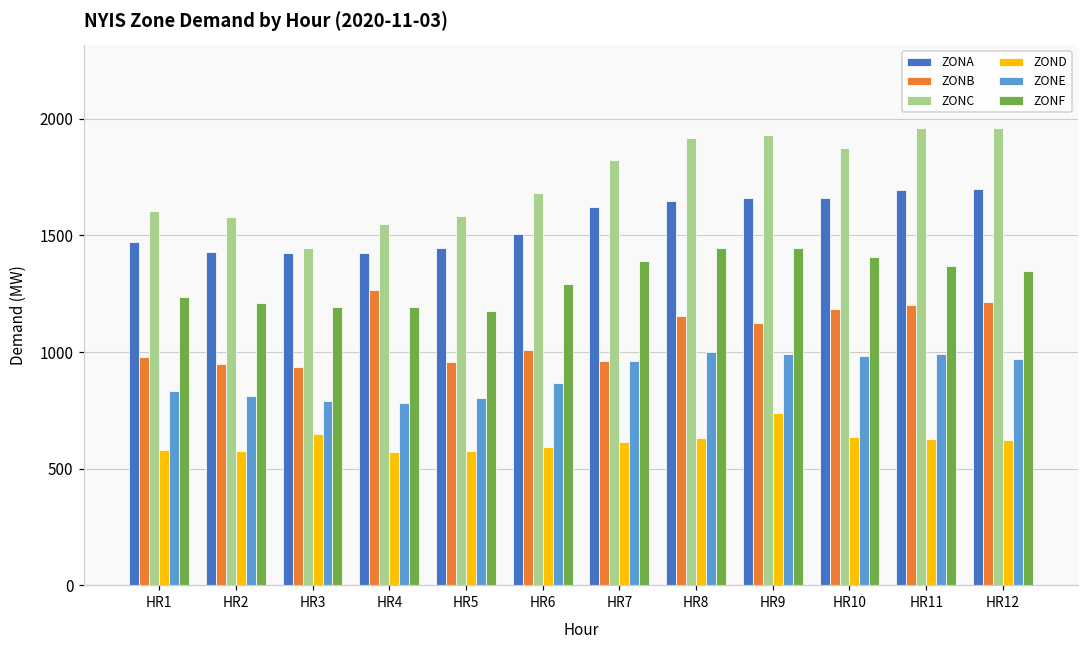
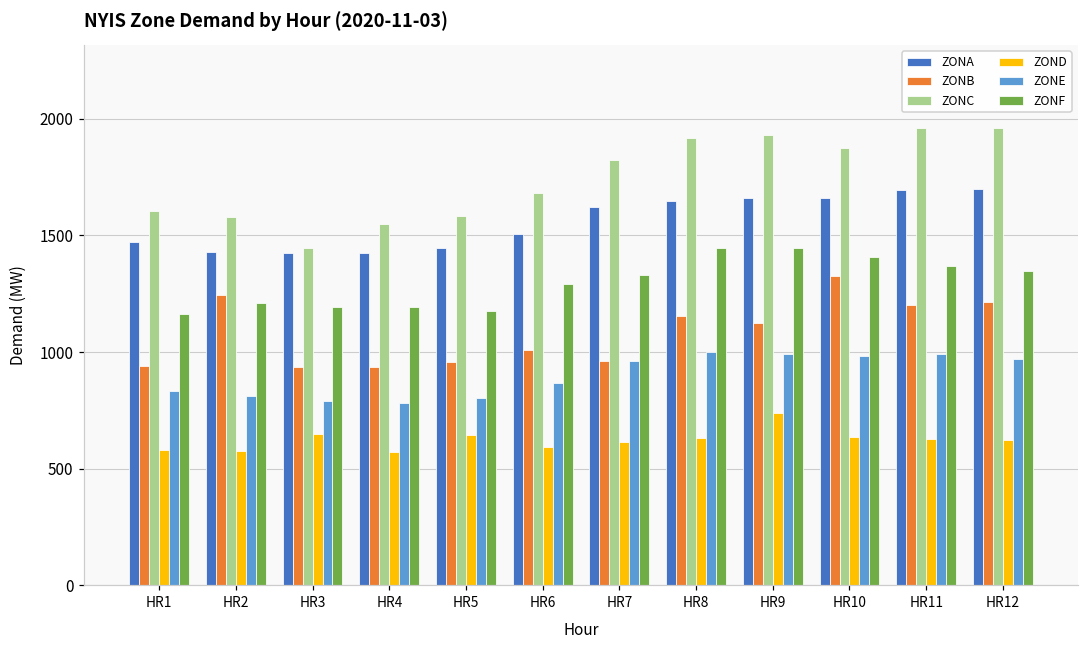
  {
    "ZONB": {
-     "HR1": 980,
-     "HR2": 950,
+     "HR1": 940,
+     "HR2": 1250,
      "HR3": 940,
-     "HR4": 1270,
+     "HR4": 940,
      "HR5": 960,
      "HR6": 1010,
      "HR7": 960,
      "HR8": 1150,
      "HR9": 1130,
-     "HR10": 1190,
+     "HR10": 1330,
      "HR11": 1200,
      "HR12": 1220
    },
    "ZONC": {
      "HR1": 1600,
      "HR2": 1580,
      "HR3": 1450,
      "HR4": 1550,
      "HR5": 1580,
      "HR6": 1680,
      "HR7": 1820,
      "HR8": 1920,
      "HR9": 1930,
      "HR10": 1880,
      "HR11": 1960,
      "HR12": 1960
    },
    "ZOND": {
      "HR1": 580,
      "HR2": 570,
      "HR3": 650,
      "HR4": 570,
-     "HR5": 570,
+     "HR5": 640,
      "HR6": 590,
      "HR7": 620,
      "HR8": 630,
      "HR9": 740,
      "HR10": 640,
      "HR11": 630,
      "HR12": 630
    },
    "ZONF": {
-     "HR1": 1240,
+     "HR1": 1160,
      "HR2": 1210,
      "HR3": 1190,
      "HR4": 1200,
      "HR5": 1180,
      "HR6": 1290,
-     "HR7": 1390,
+     "HR7": 1330,
      "HR8": 1450,
      "HR9": 1450,
      "HR10": 1410,
      "HR11": 1370,
      "HR12": 1350
    }
  }
